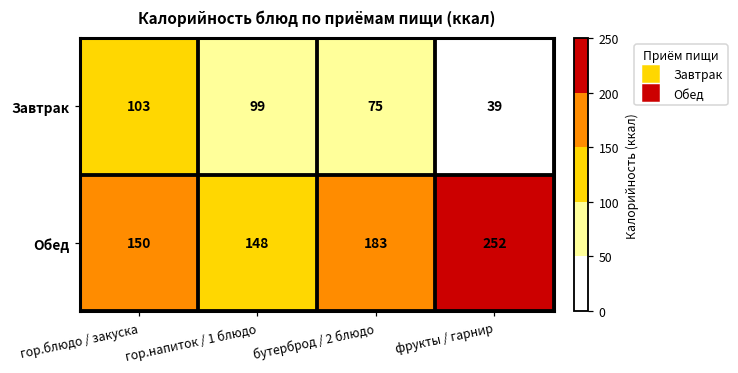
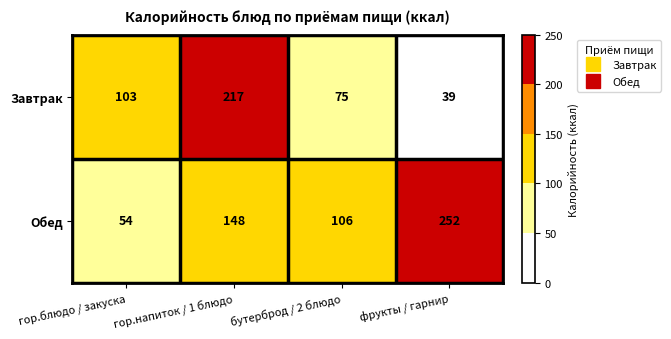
  {
    "Завтрак": {
      "гор.блюдо / закуска": 103,
-     "гор.напиток / 1 блюдо": 99,
+     "гор.напиток / 1 блюдо": 217,
      "бутерброд / 2 блюдо": 75,
      "фрукты / гарнир": 39
    },
    "Обед": {
-     "гор.блюдо / закуска": 150,
+     "гор.блюдо / закуска": 54,
      "гор.напиток / 1 блюдо": 148,
-     "бутерброд / 2 блюдо": 183,
+     "бутерброд / 2 блюдо": 106,
      "фрукты / гарнир": 252
    }
  }
